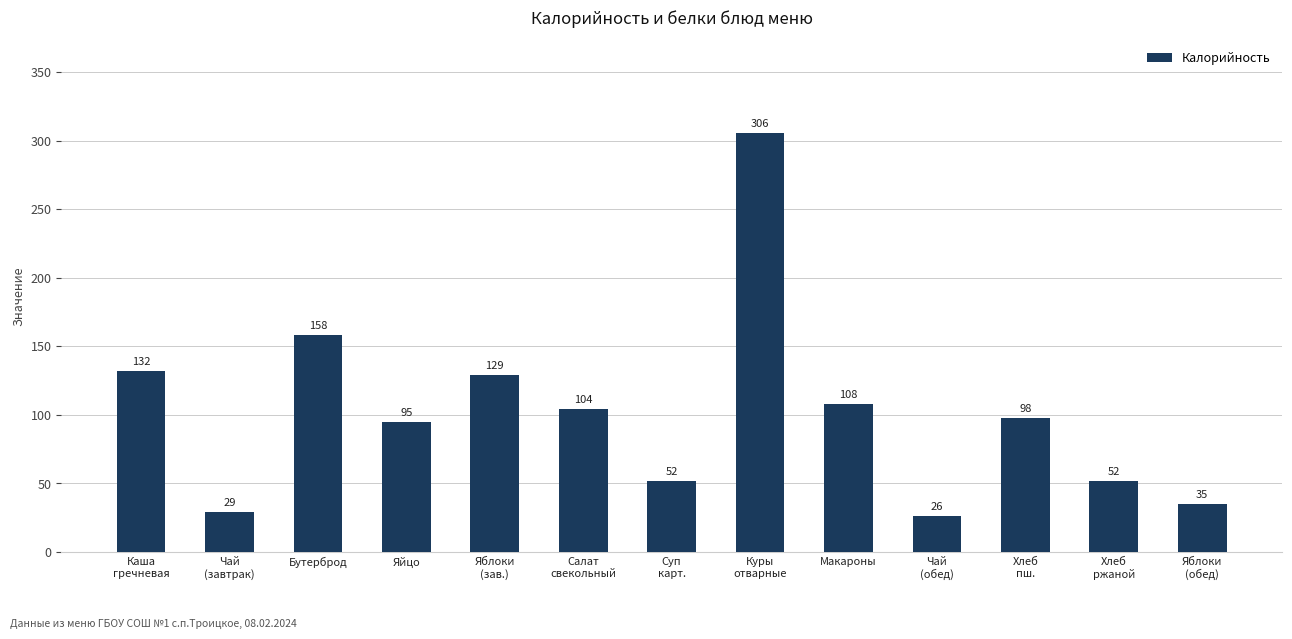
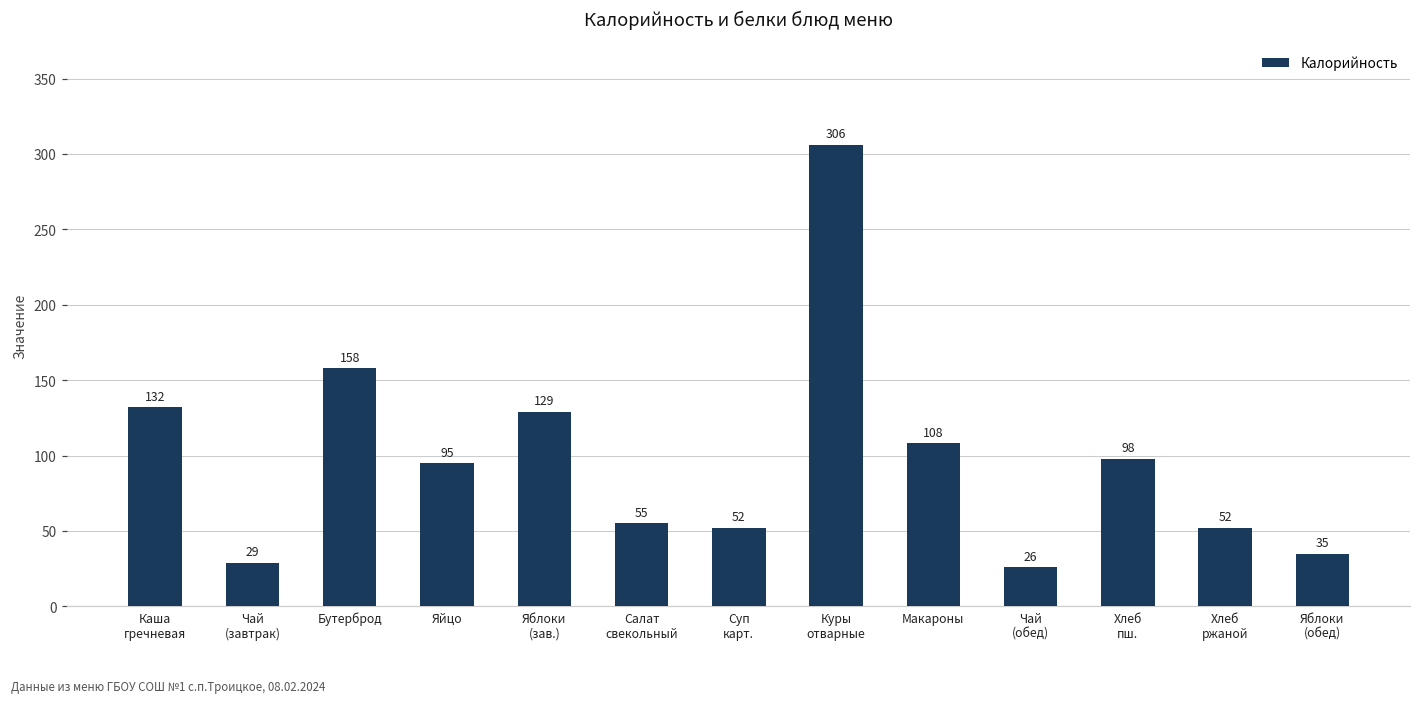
  {
    "Каша гречневая": 132,
    "Чай (завтрак)": 29,
    "Бутерброд": 158,
    "Яйцо": 95,
    "Яблоки (зав.)": 129,
-   "Салат свекольный": 104,
+   "Салат свекольный": 55,
    "Суп карт.": 52,
    "Куры отварные": 306,
    "Макароны": 108,
    "Чай (обед)": 26,
    "Хлеб пш.": 98,
    "Хлеб ржаной": 52,
    "Яблоки (обед)": 35
  }
